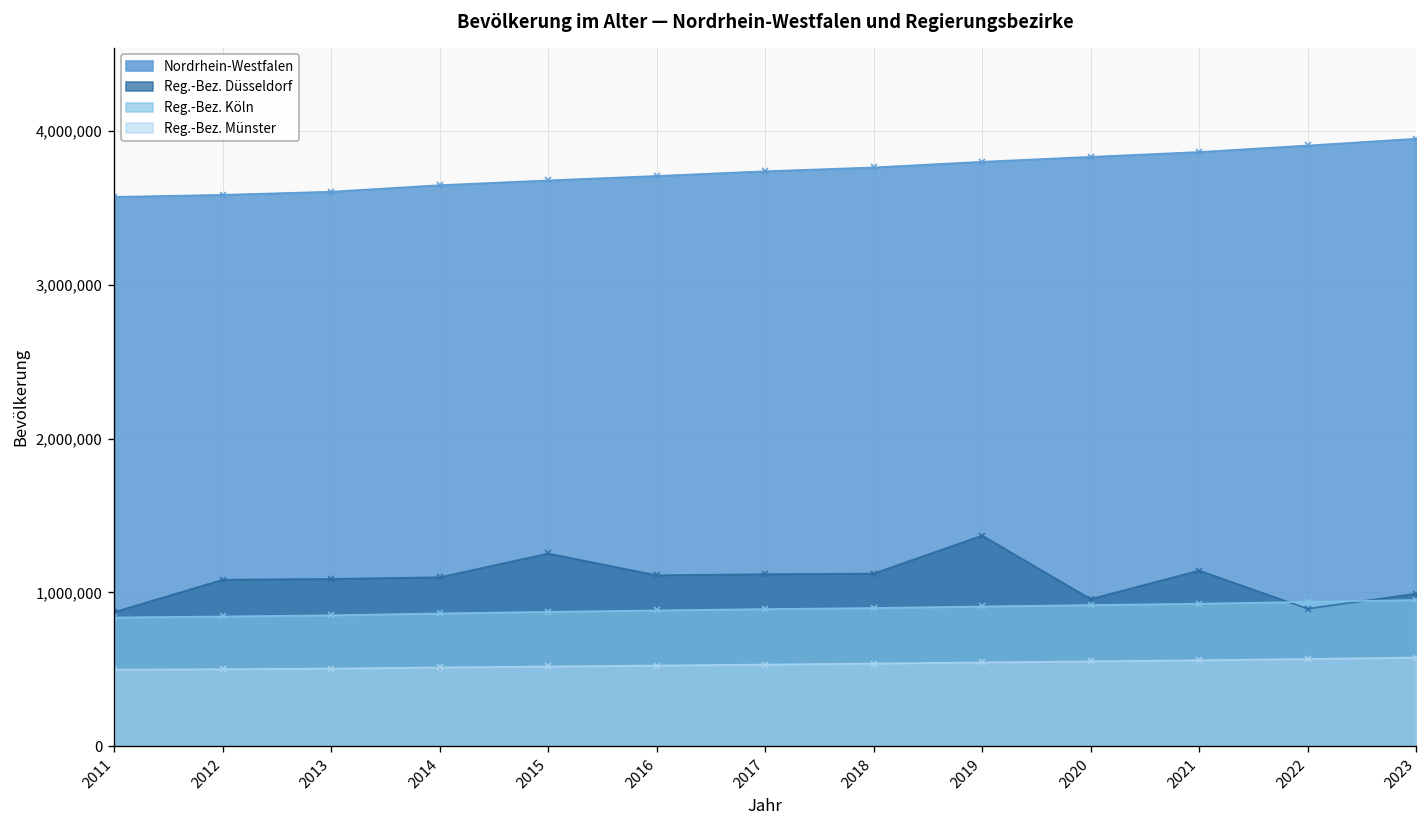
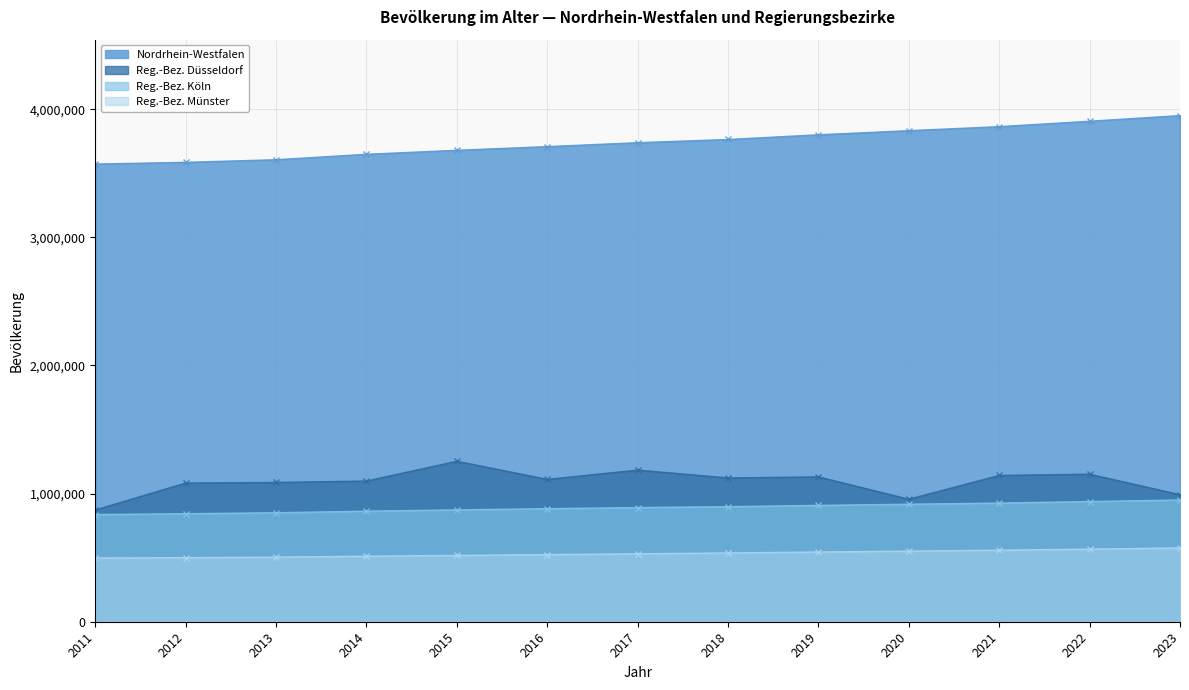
  {
    "Reg.-Bez. Düsseldorf": {
      "2011": "870,000",
      "2012": "1,080,000",
      "2013": "1,090,000",
      "2014": "1,100,000",
      "2015": "1,250,000",
      "2016": "1,110,000",
-     "2017": "1,120,000",
+     "2017": "1,180,000",
      "2018": "1,120,000",
-     "2019": "1,370,000",
+     "2019": "1,130,000",
      "2020": "960,000",
      "2021": "1,140,000",
-     "2022": "890,000",
+     "2022": "1,150,000",
      "2023": "990,000"
    }
  }
